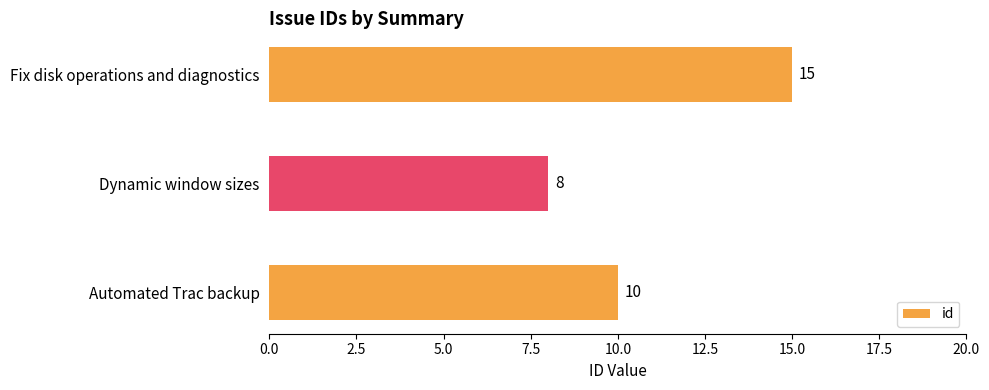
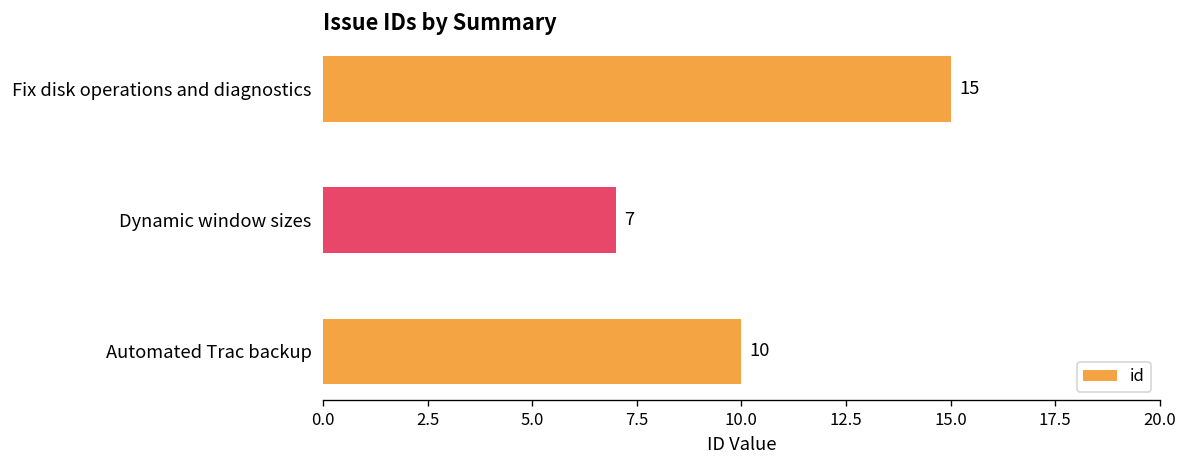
  {
    "Fix disk operations and diagnostics": 15,
-   "Dynamic window sizes": 8,
+   "Dynamic window sizes": 7,
    "Automated Trac backup": 10
  }
